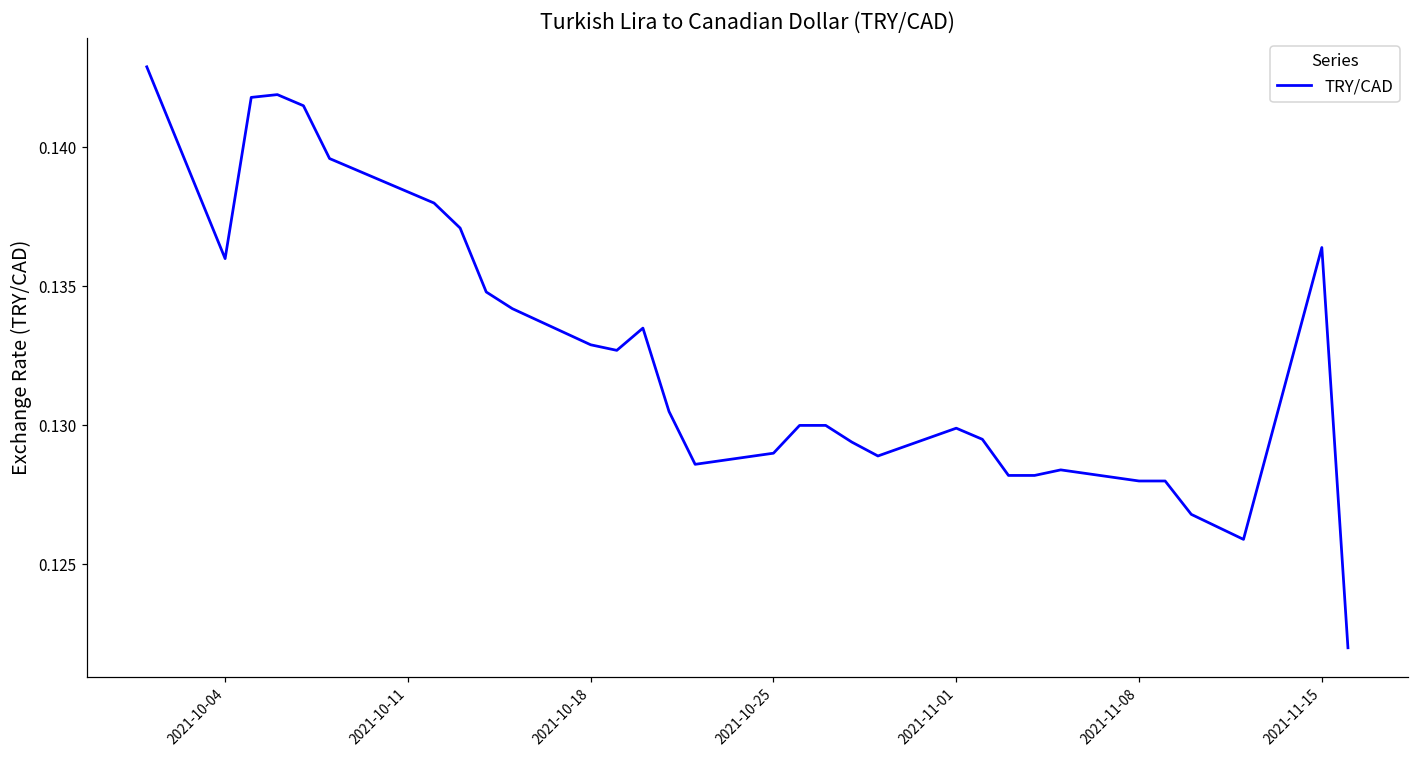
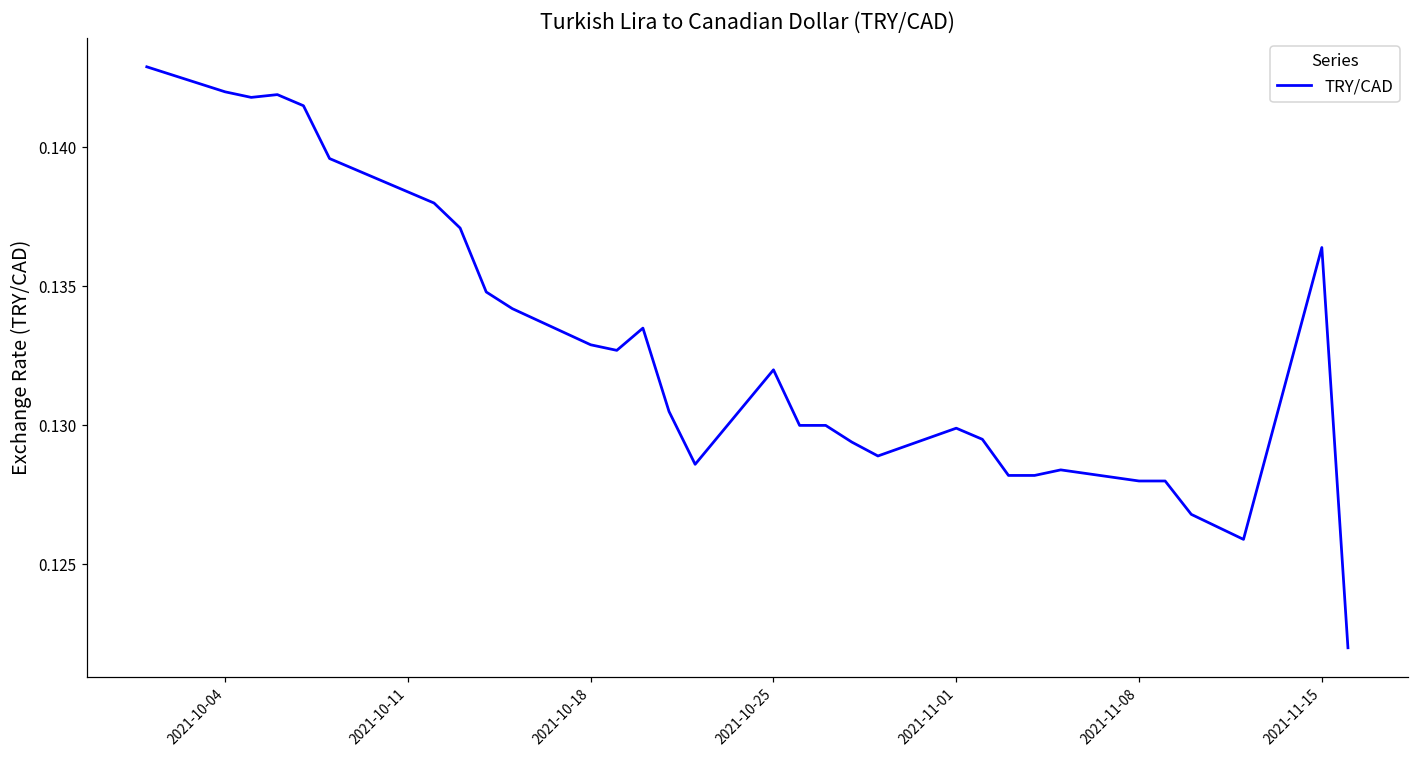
  {
-   "2021-10-04": 0.136,
+   "2021-10-04": 0.142,
    "2021-10-18": 0.1329,
-   "2021-10-25": 0.129,
+   "2021-10-25": 0.132,
    "2021-11-01": 0.1299,
    "2021-11-08": 0.128,
    "2021-11-15": 0.1364
  }
